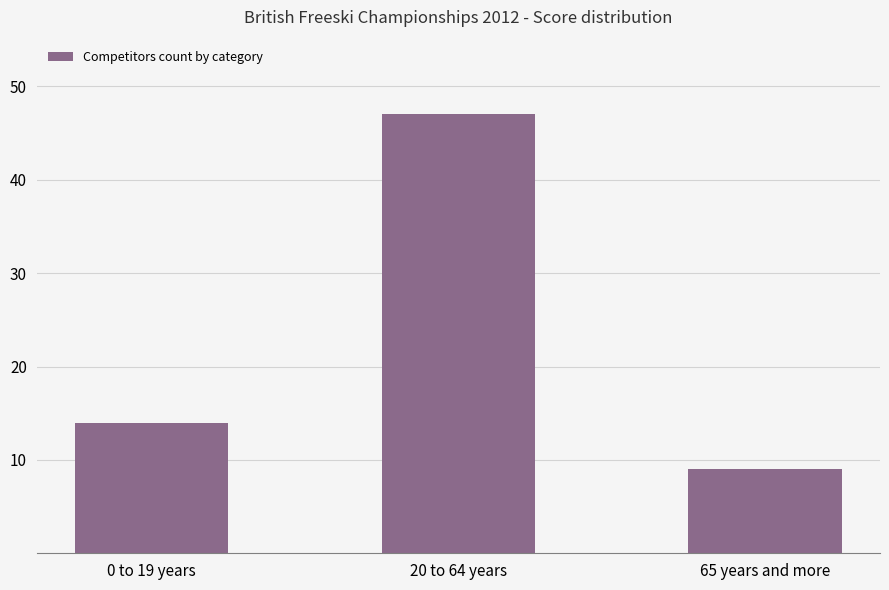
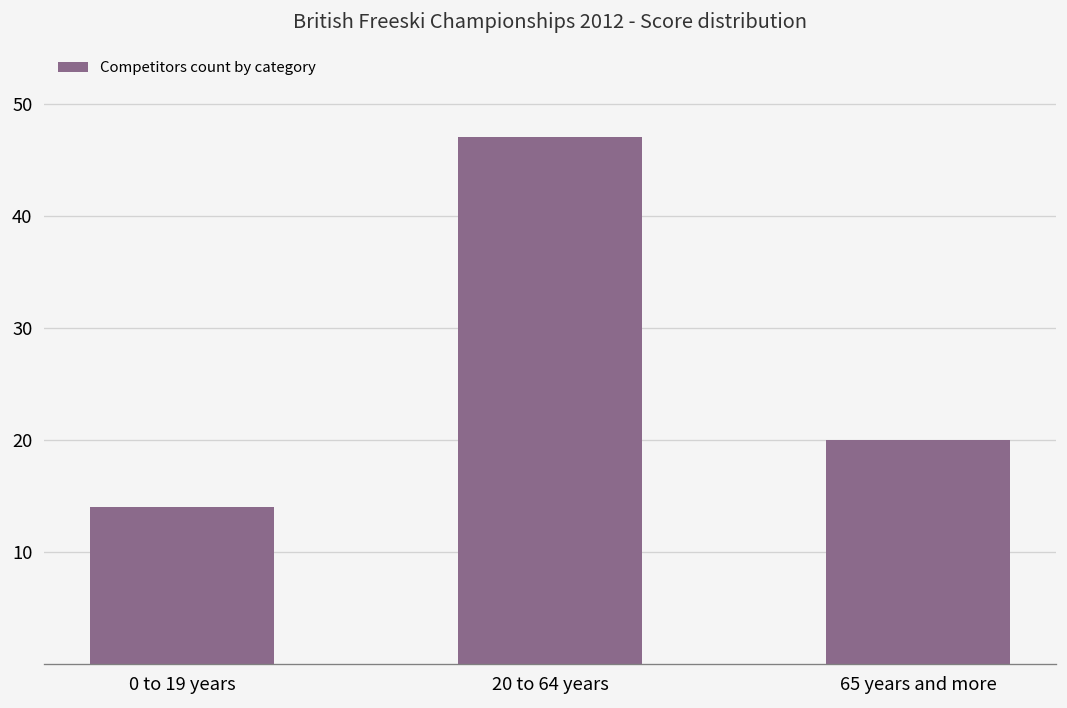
  {
    "0 to 19 years": 14,
    "20 to 64 years": 47,
-   "65 years and more": 9
+   "65 years and more": 20
  }
